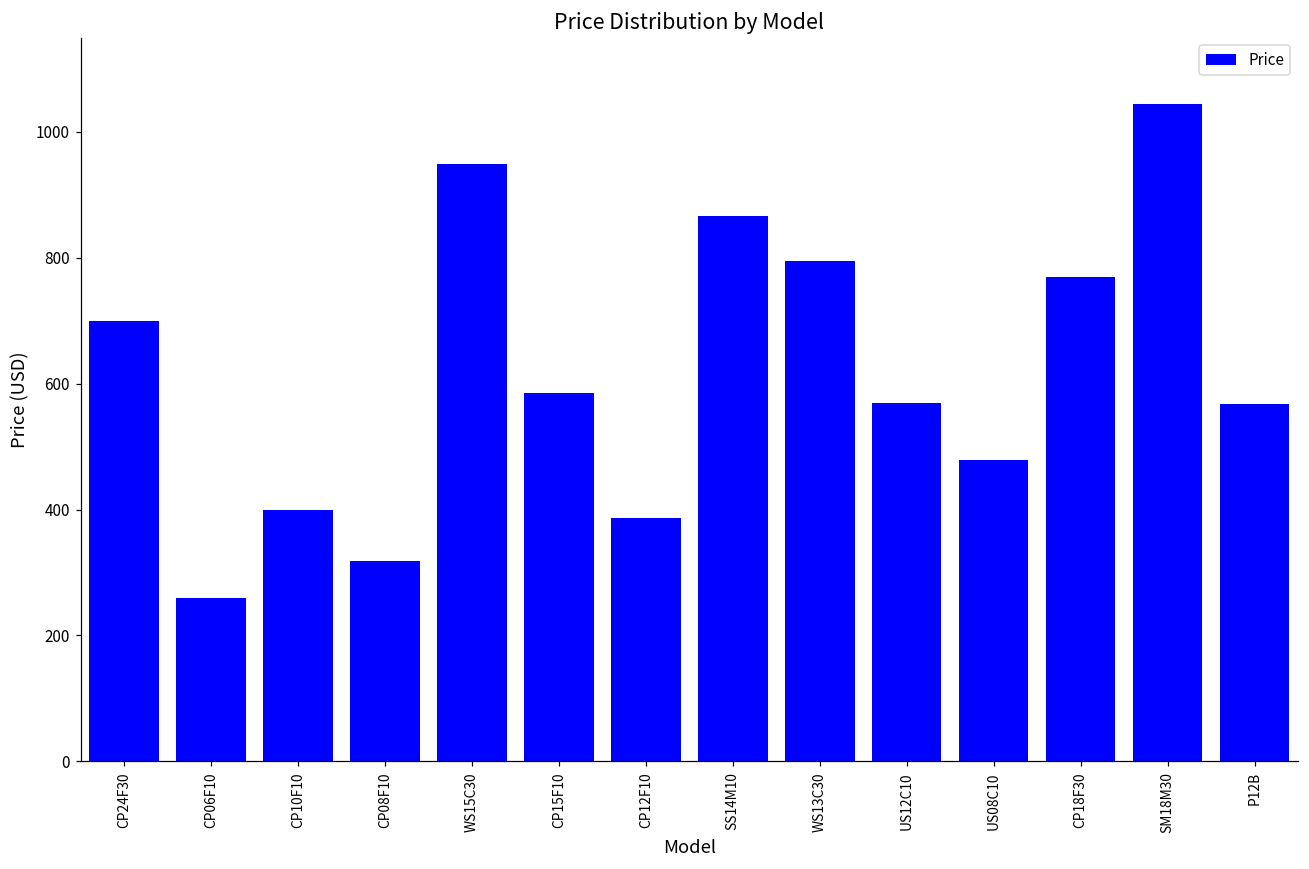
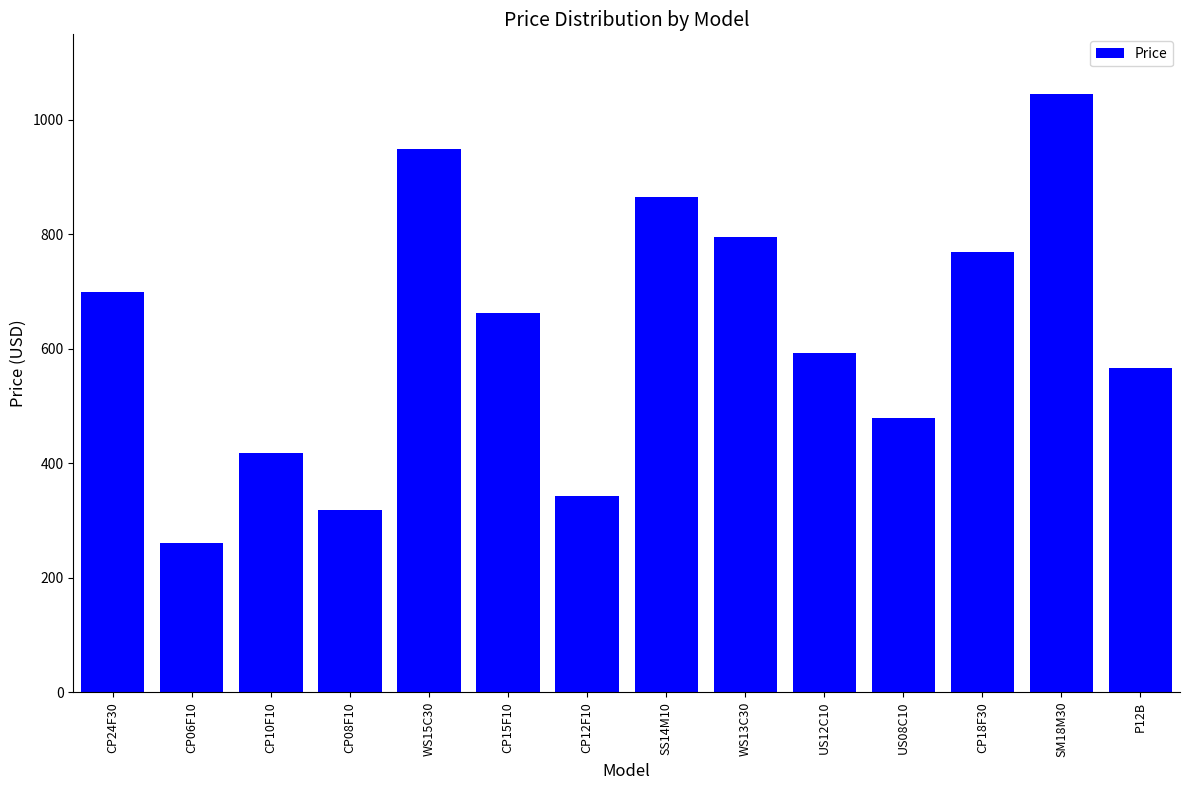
  {
    "CP24F30": 700,
    "CP06F10": 260,
-   "CP10F10": 400,
+   "CP10F10": 420,
    "CP08F10": 320,
    "WS15C30": 950,
-   "CP15F10": 590,
-   "CP12F10": 390,
+   "CP15F10": 660,
+   "CP12F10": 340,
    "SS14M10": 870,
    "WS13C30": 800,
-   "US12C10": 570,
+   "US12C10": 590,
    "US08C10": 480,
    "CP18F30": 770,
    "SM18M30": 1050,
    "P12B": 570
  }
